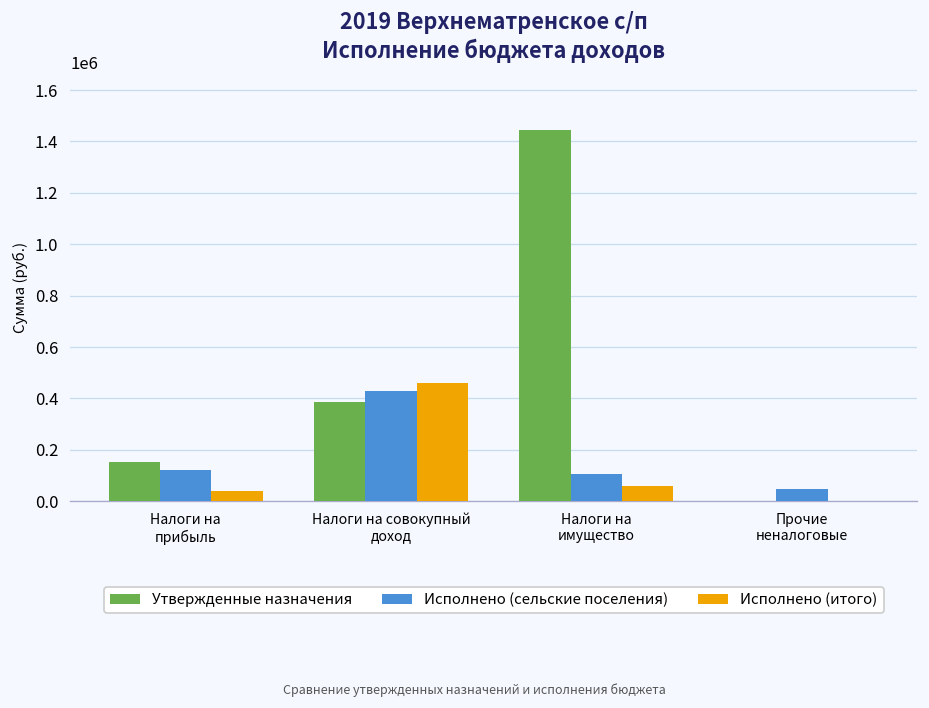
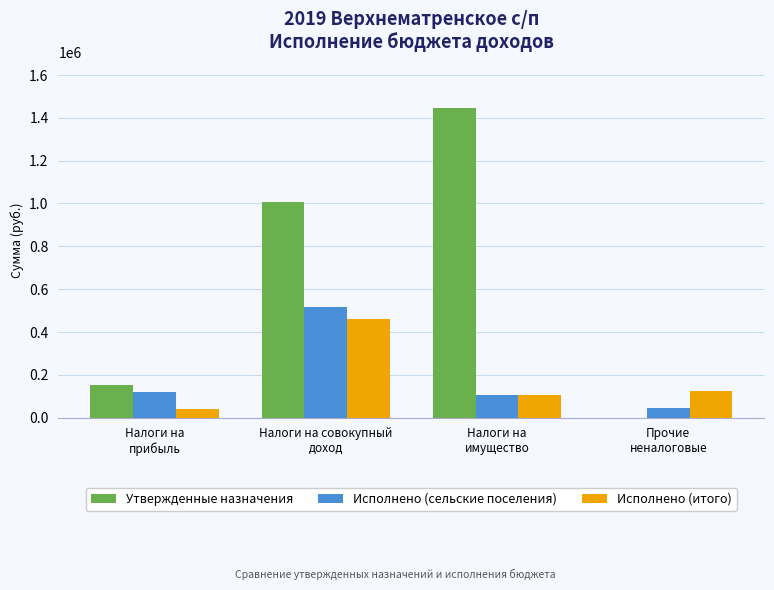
  {
    "Утвержденные назначения": {
      "Налоги на прибыль": 150000,
-     "Налоги на совокупный доход": 390000,
+     "Налоги на совокупный доход": 1010000,
      "Налоги на имущество": 1440000,
      "Прочие неналоговые": 0
    },
    "Исполнено (сельские поселения)": {
      "Налоги на прибыль": 120000,
-     "Налоги на совокупный доход": 430000,
+     "Налоги на совокупный доход": 520000,
      "Налоги на имущество": 100000,
      "Прочие неналоговые": 50000
    },
    "Исполнено (итого)": {
      "Налоги на прибыль": 40000,
      "Налоги на совокупный доход": 460000,
-     "Налоги на имущество": 60000,
-     "Прочие неналоговые": 0
+     "Налоги на имущество": 100000,
+     "Прочие неналоговые": 120000
    }
  }
